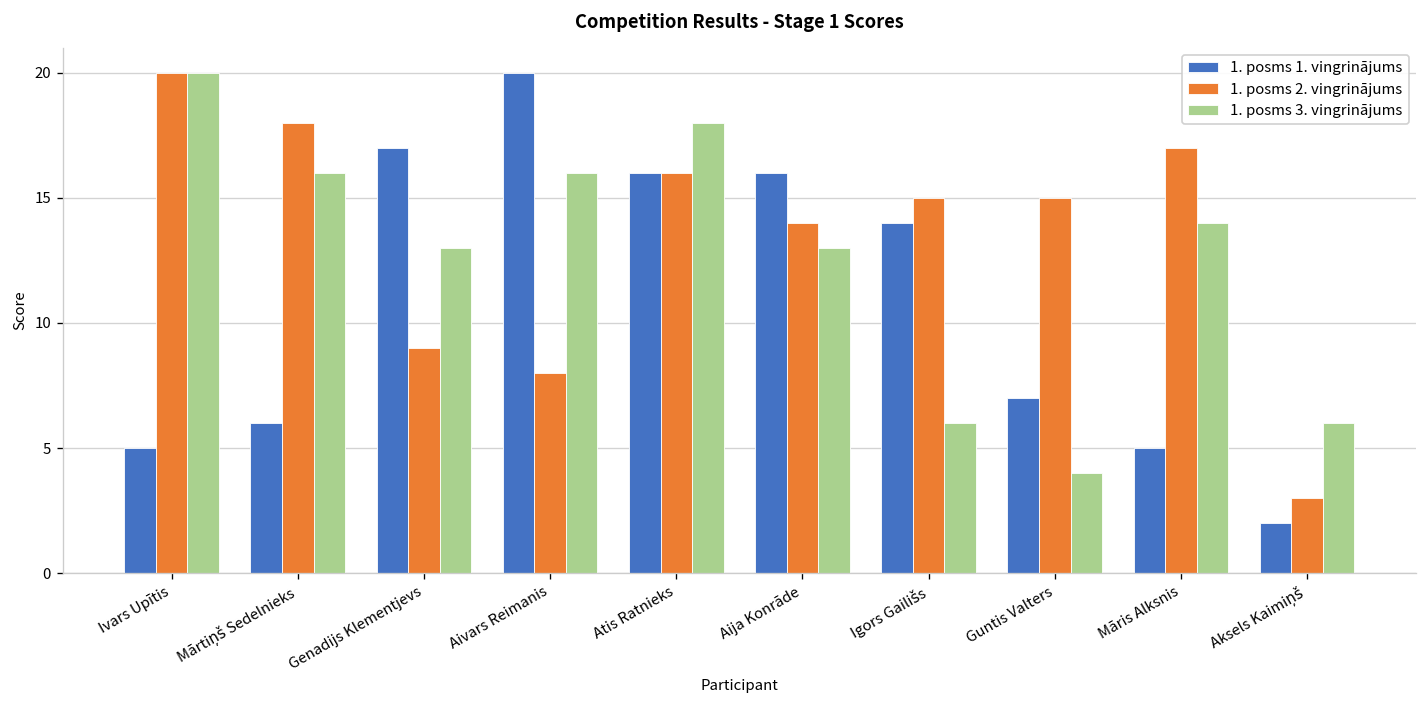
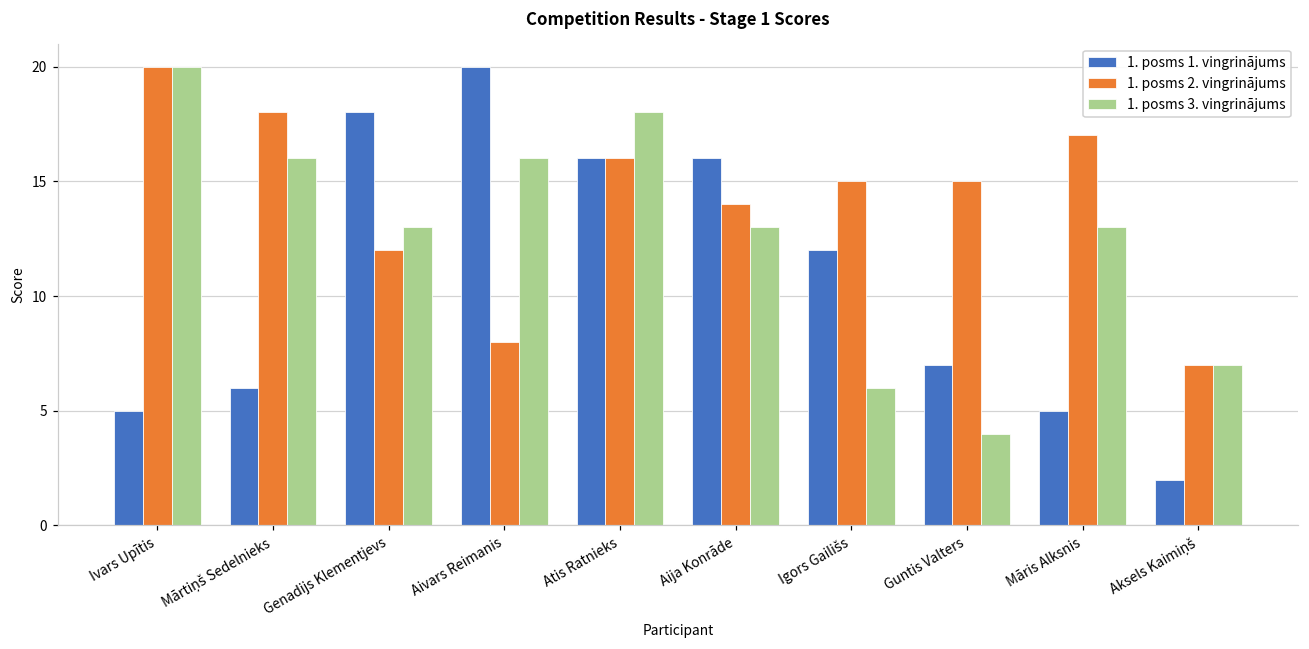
  {
    "1. posms 1. vingrinājums": {
      "Ivars Upītis": 5,
      "Mārtiņš Sedelnieks": 6,
-     "Genadijs Klementjevs": 17,
+     "Genadijs Klementjevs": 18,
      "Aivars Reimanis": 20,
      "Atis Ratnieks": 16,
      "Aija Konrāde": 16,
-     "Igors Gailišs": 14,
+     "Igors Gailišs": 12,
      "Guntis Valters": 7,
      "Māris Alksnis": 5,
      "Aksels Kaimiņš": 2
    },
    "1. posms 2. vingrinājums": {
      "Ivars Upītis": 20,
      "Mārtiņš Sedelnieks": 18,
-     "Genadijs Klementjevs": 9,
+     "Genadijs Klementjevs": 12,
      "Aivars Reimanis": 8,
      "Atis Ratnieks": 16,
      "Aija Konrāde": 14,
      "Igors Gailišs": 15,
      "Guntis Valters": 15,
      "Māris Alksnis": 17,
-     "Aksels Kaimiņš": 3
+     "Aksels Kaimiņš": 7
    },
    "1. posms 3. vingrinājums": {
      "Ivars Upītis": 20,
      "Mārtiņš Sedelnieks": 16,
      "Genadijs Klementjevs": 13,
      "Aivars Reimanis": 16,
      "Atis Ratnieks": 18,
      "Aija Konrāde": 13,
      "Igors Gailišs": 6,
      "Guntis Valters": 4,
-     "Māris Alksnis": 14,
-     "Aksels Kaimiņš": 6
+     "Māris Alksnis": 13,
+     "Aksels Kaimiņš": 7
    }
  }
